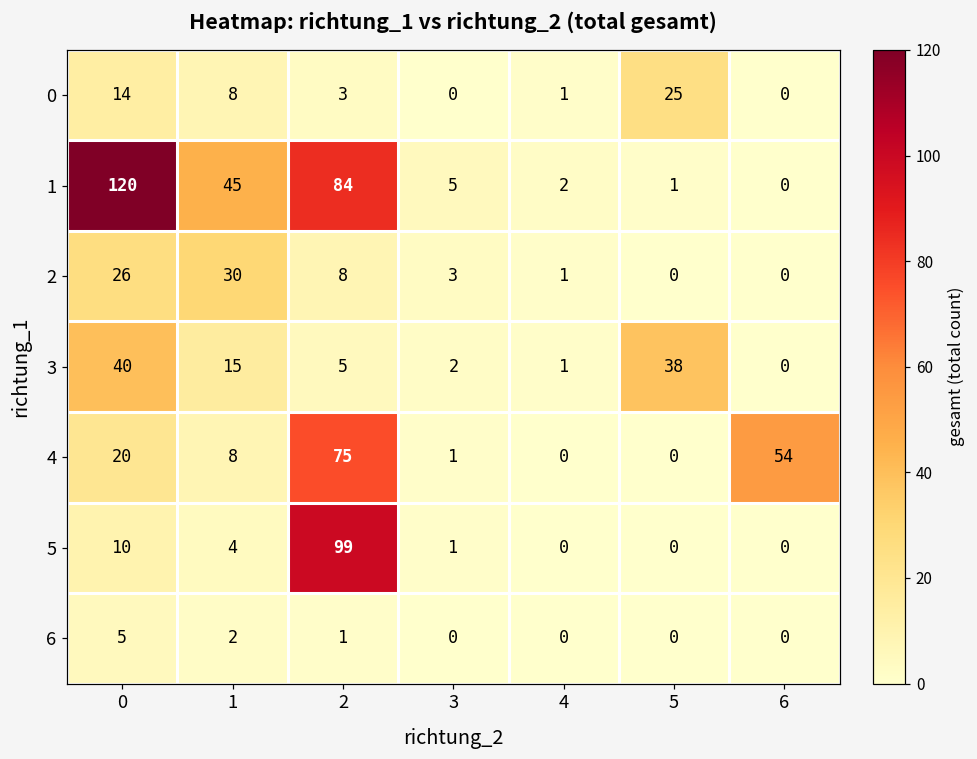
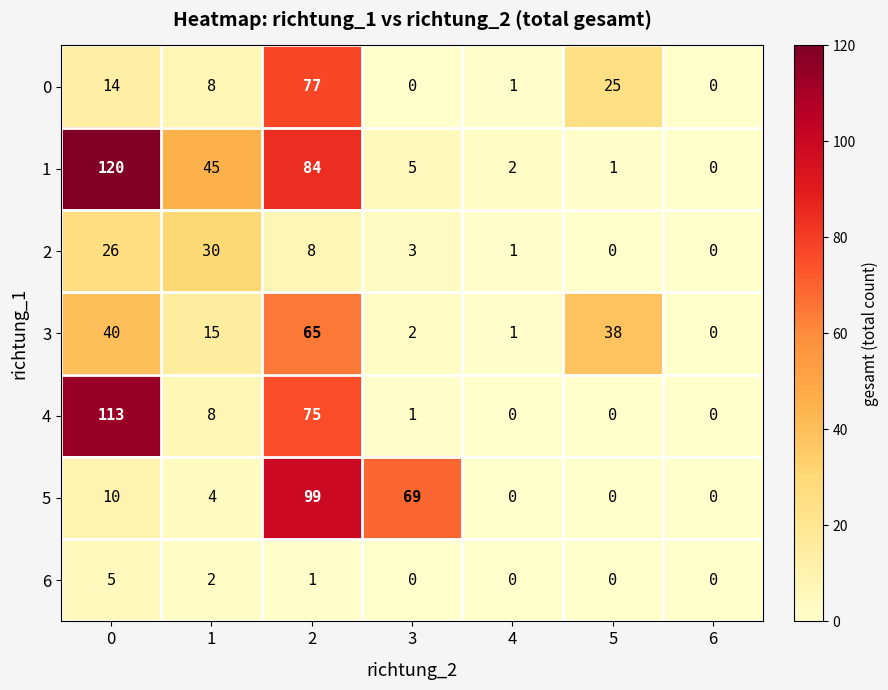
  {
    "0": {
      "0": 14,
      "1": 8,
-     "2": 3,
+     "2": 77,
      "3": 0,
      "4": 1,
      "5": 25,
      "6": 0
    },
    "1": {
      "0": 120,
      "1": 45,
      "2": 84,
      "3": 5,
      "4": 2,
      "5": 1,
      "6": 0
    },
    "2": {
      "0": 26,
      "1": 30,
      "2": 8,
      "3": 3,
      "4": 1,
      "5": 0,
      "6": 0
    },
    "3": {
      "0": 40,
      "1": 15,
-     "2": 5,
+     "2": 65,
      "3": 2,
      "4": 1,
      "5": 38,
      "6": 0
    },
    "4": {
-     "0": 20,
+     "0": 113,
      "1": 8,
      "2": 75,
      "3": 1,
      "4": 0,
      "5": 0,
-     "6": 54
+     "6": 0
    },
    "5": {
      "0": 10,
      "1": 4,
      "2": 99,
-     "3": 1,
+     "3": 69,
      "4": 0,
      "5": 0,
      "6": 0
    },
    "6": {
      "0": 5,
      "1": 2,
      "2": 1,
      "3": 0,
      "4": 0,
      "5": 0,
      "6": 0
    }
  }
